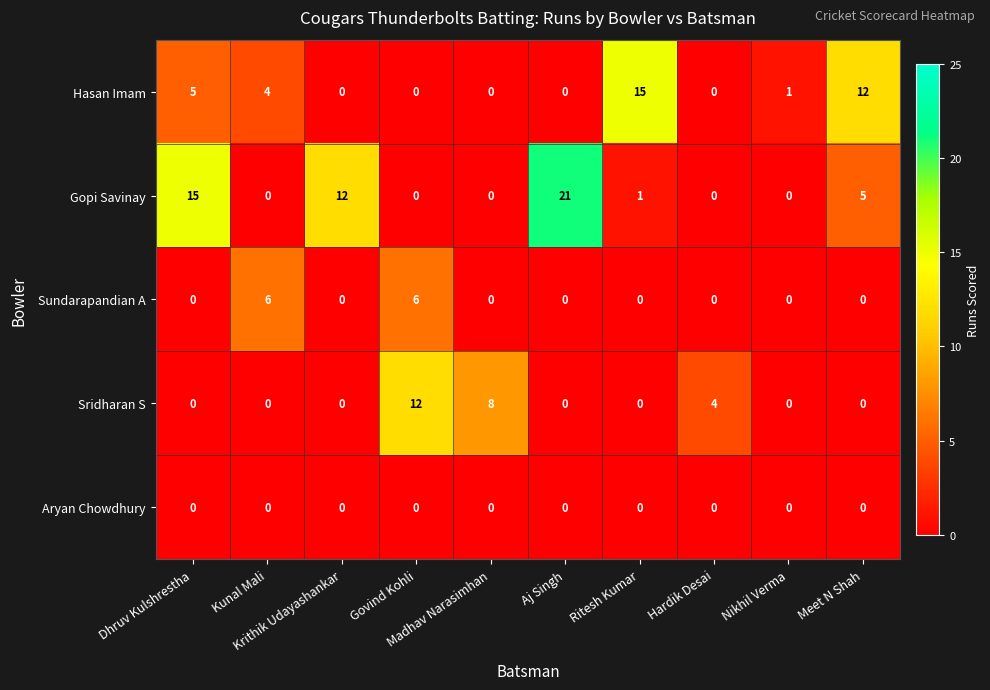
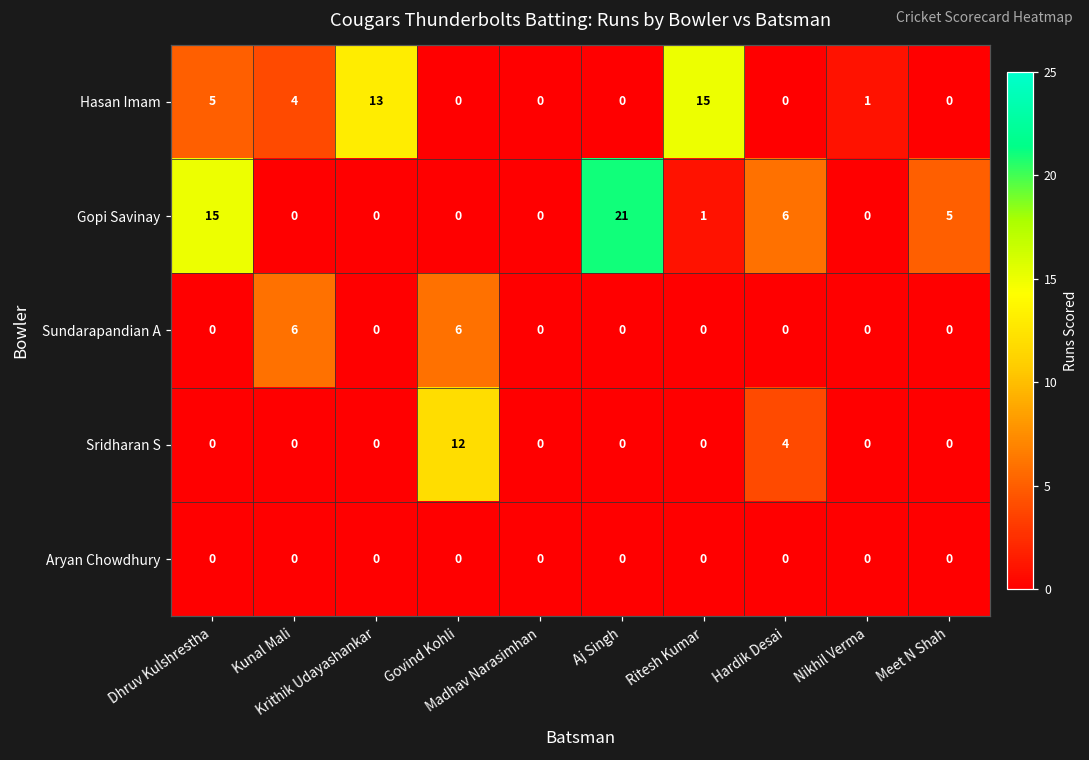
  {
    "Hasan Imam": {
      "Dhruv Kulshrestha": 5,
      "Kunal Mali": 4,
-     "Krithik Udayashankar": 0,
+     "Krithik Udayashankar": 13,
      "Govind Kohli": 0,
      "Madhav Narasimhan": 0,
      "Aj Singh": 0,
      "Ritesh Kumar": 15,
      "Hardik Desai": 0,
      "Nikhil Verma": 1,
-     "Meet N Shah": 12
+     "Meet N Shah": 0
    },
    "Gopi Savinay": {
      "Dhruv Kulshrestha": 15,
      "Kunal Mali": 0,
-     "Krithik Udayashankar": 12,
+     "Krithik Udayashankar": 0,
      "Govind Kohli": 0,
      "Madhav Narasimhan": 0,
      "Aj Singh": 21,
      "Ritesh Kumar": 1,
-     "Hardik Desai": 0,
+     "Hardik Desai": 6,
      "Nikhil Verma": 0,
      "Meet N Shah": 5
    },
    "Sundarapandian A": {
      "Dhruv Kulshrestha": 0,
      "Kunal Mali": 6,
      "Krithik Udayashankar": 0,
      "Govind Kohli": 6,
      "Madhav Narasimhan": 0,
      "Aj Singh": 0,
      "Ritesh Kumar": 0,
      "Hardik Desai": 0,
      "Nikhil Verma": 0,
      "Meet N Shah": 0
    },
    "Sridharan S": {
      "Dhruv Kulshrestha": 0,
      "Kunal Mali": 0,
      "Krithik Udayashankar": 0,
      "Govind Kohli": 12,
-     "Madhav Narasimhan": 8,
+     "Madhav Narasimhan": 0,
      "Aj Singh": 0,
      "Ritesh Kumar": 0,
      "Hardik Desai": 4,
      "Nikhil Verma": 0,
      "Meet N Shah": 0
    },
    "Aryan Chowdhury": {
      "Dhruv Kulshrestha": 0,
      "Kunal Mali": 0,
      "Krithik Udayashankar": 0,
      "Govind Kohli": 0,
      "Madhav Narasimhan": 0,
      "Aj Singh": 0,
      "Ritesh Kumar": 0,
      "Hardik Desai": 0,
      "Nikhil Verma": 0,
      "Meet N Shah": 0
    }
  }
